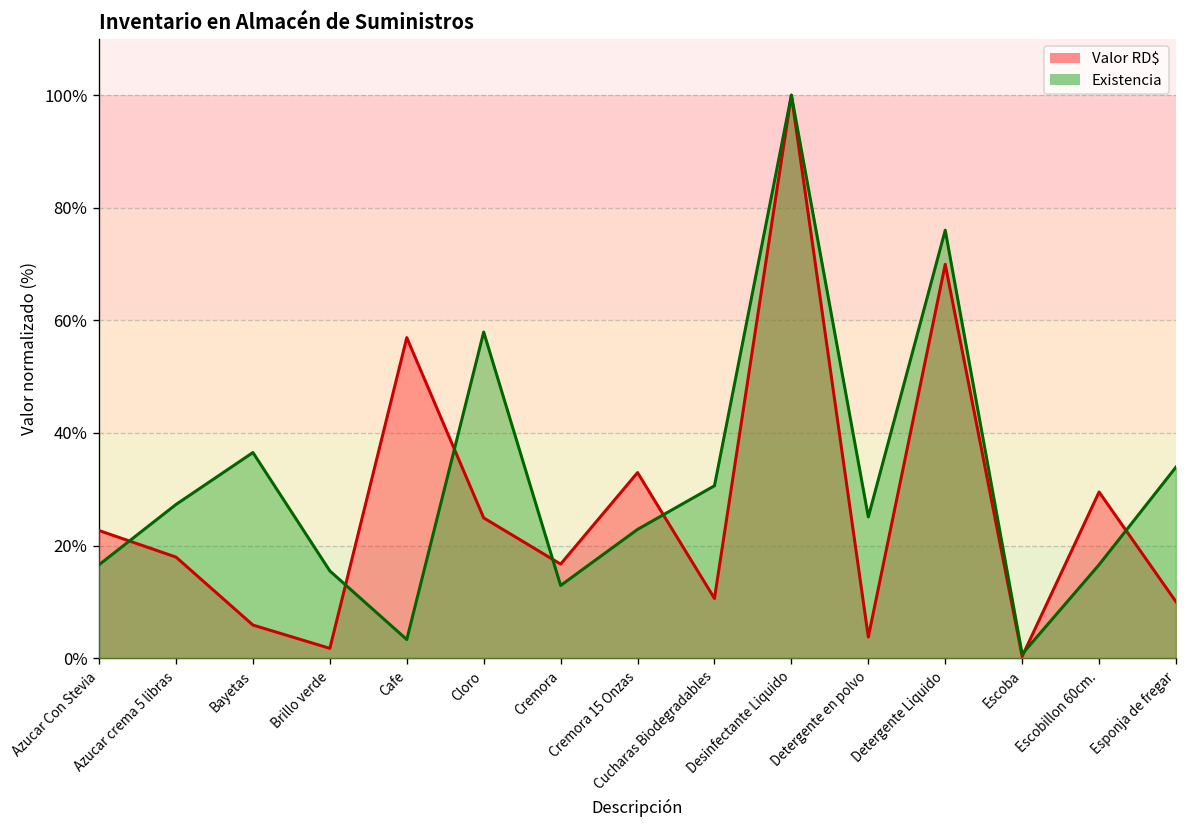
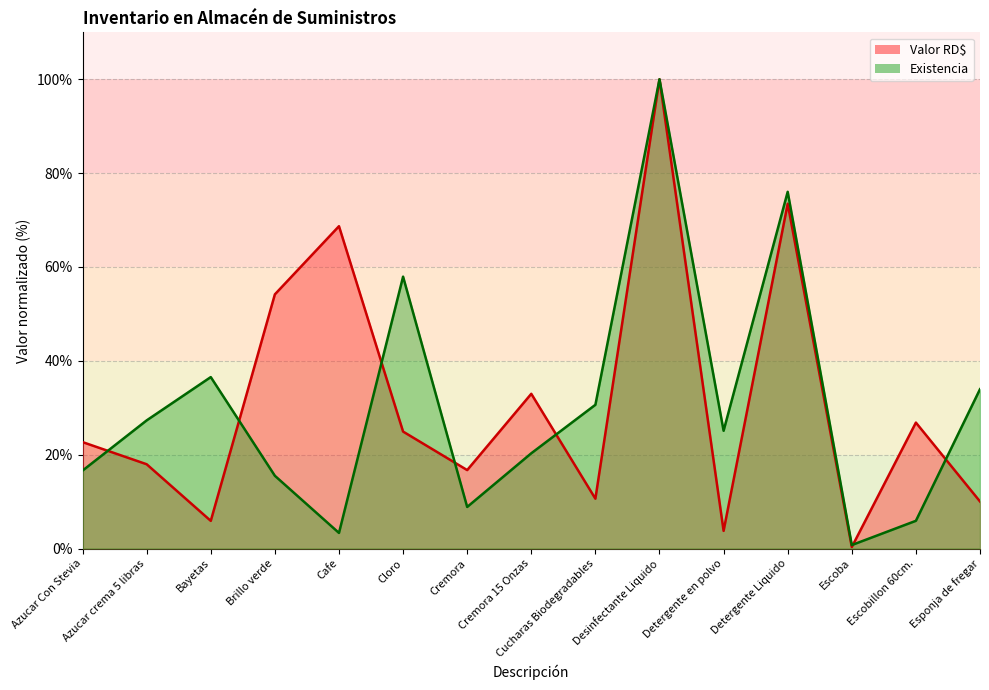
  {
    "Valor RD$": {
      "Azucar Con Stevia": "23%",
      "Azucar crema 5 libras": "18%",
      "Bayetas": "6%",
-     "Brillo verde": "2%",
-     "Cafe": "57%",
+     "Brillo verde": "54%",
+     "Cafe": "69%",
      "Cloro": "25%",
      "Cremora": "17%",
      "Cremora 15 Onzas": "33%",
      "Cucharas Biodegradables": "11%",
      "Detergente en polvo": "4%",
-     "Detergente Liquido": "70%",
-     "Escobillon 60cm.": "30%",
+     "Detergente Liquido": "73%",
+     "Escobillon 60cm.": "27%",
      "Esponja de fregar": "10%"
    },
    "Existencia": {
      "Azucar Con Stevia": "17%",
      "Azucar crema 5 libras": "27%",
      "Bayetas": "37%",
      "Brillo verde": "15%",
      "Cafe": "3%",
      "Cloro": "58%",
-     "Cremora": "13%",
-     "Cremora 15 Onzas": "23%",
+     "Cremora": "9%",
+     "Cremora 15 Onzas": "20%",
      "Cucharas Biodegradables": "31%",
      "Detergente en polvo": "25%",
      "Detergente Liquido": "76%",
-     "Escobillon 60cm.": "17%",
+     "Escobillon 60cm.": "6%",
      "Esponja de fregar": "34%"
    }
  }
